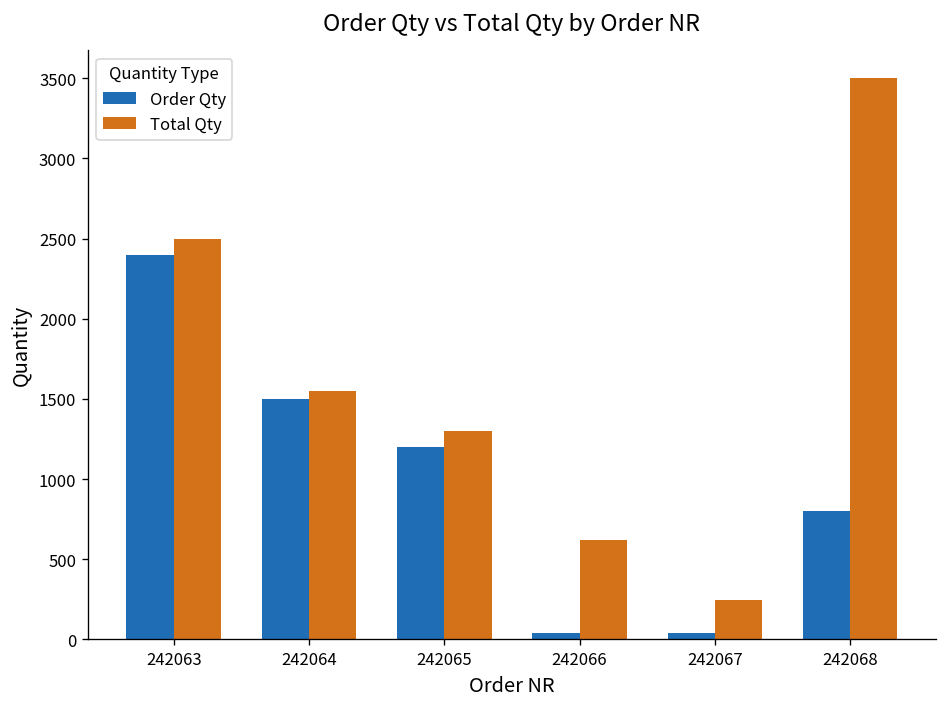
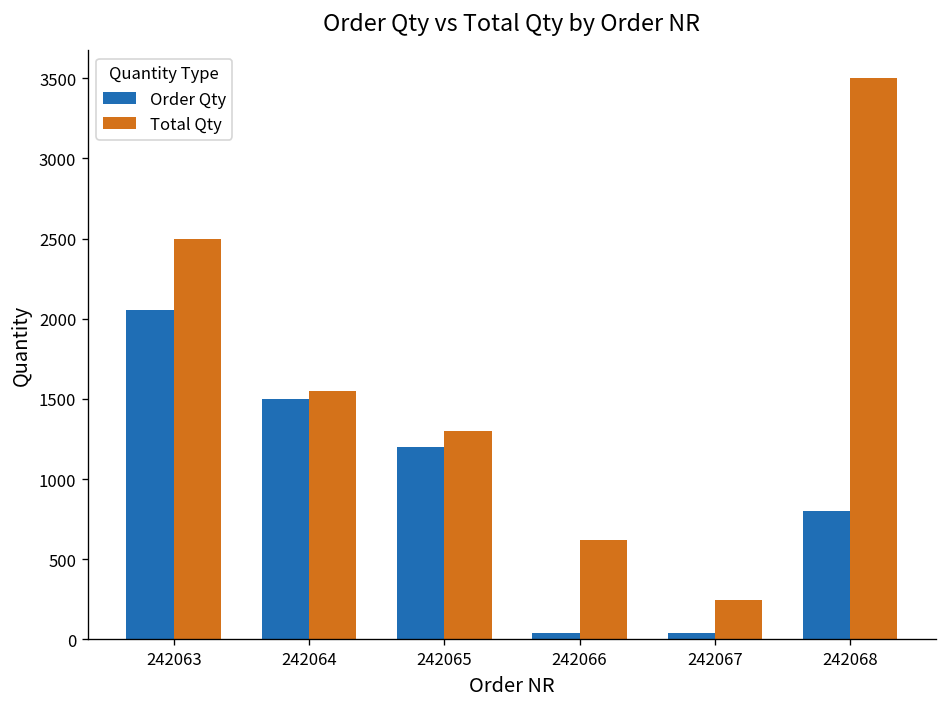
  {
    "Order Qty": {
-     "242063": 2400,
+     "242063": 2050,
      "242064": 1500,
      "242065": 1200,
      "242066": 40,
      "242067": 40,
      "242068": 800
    },
    "Total Qty": {
      "242063": 2500,
      "242064": 1550,
      "242065": 1300,
      "242066": 620,
      "242067": 250,
      "242068": 3500
    }
  }
